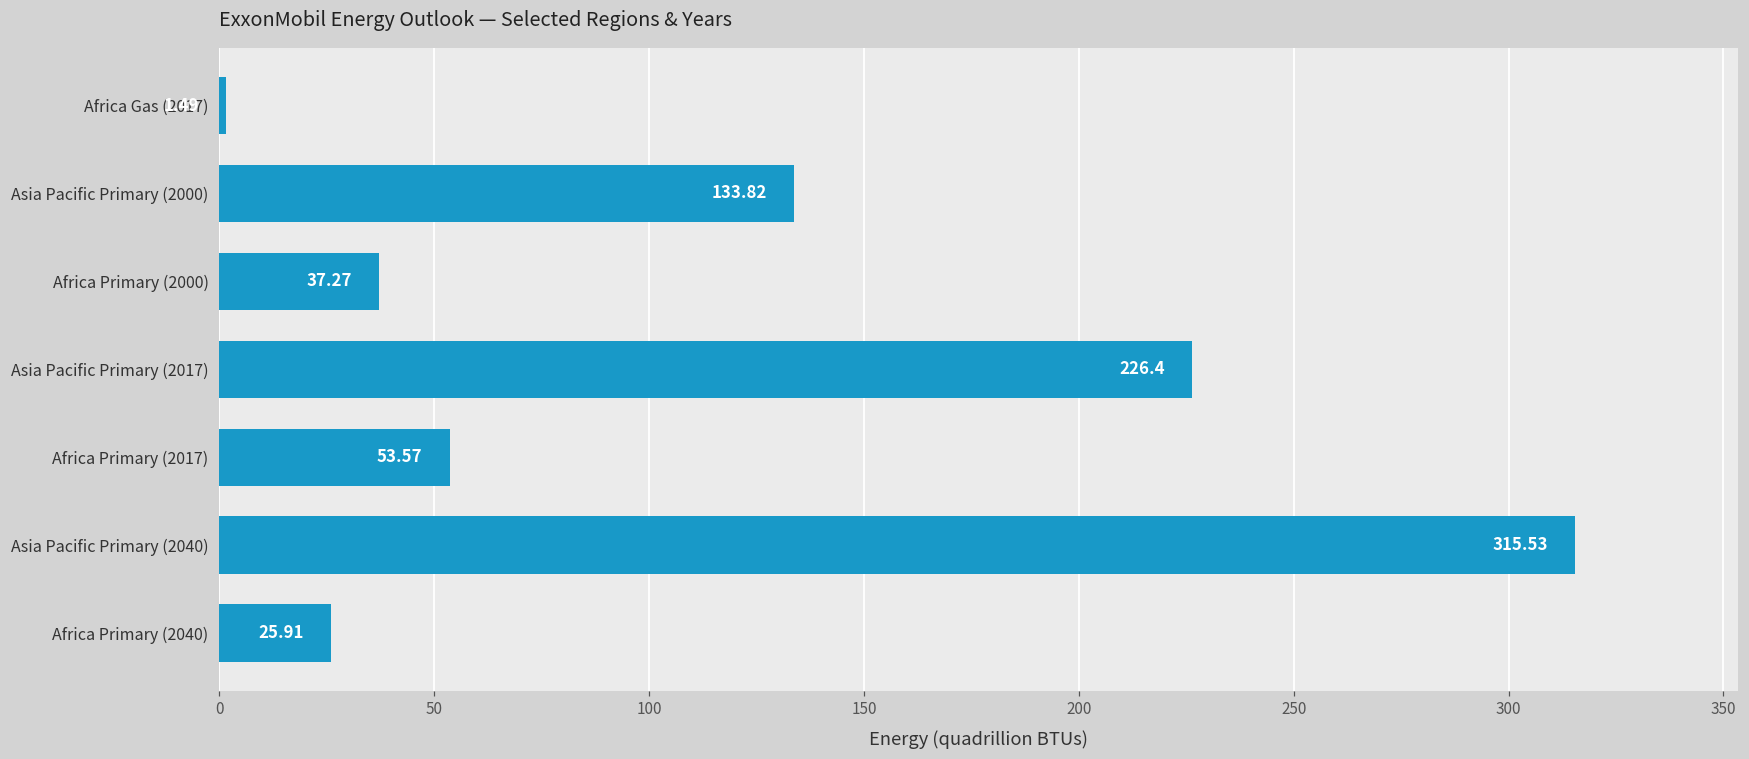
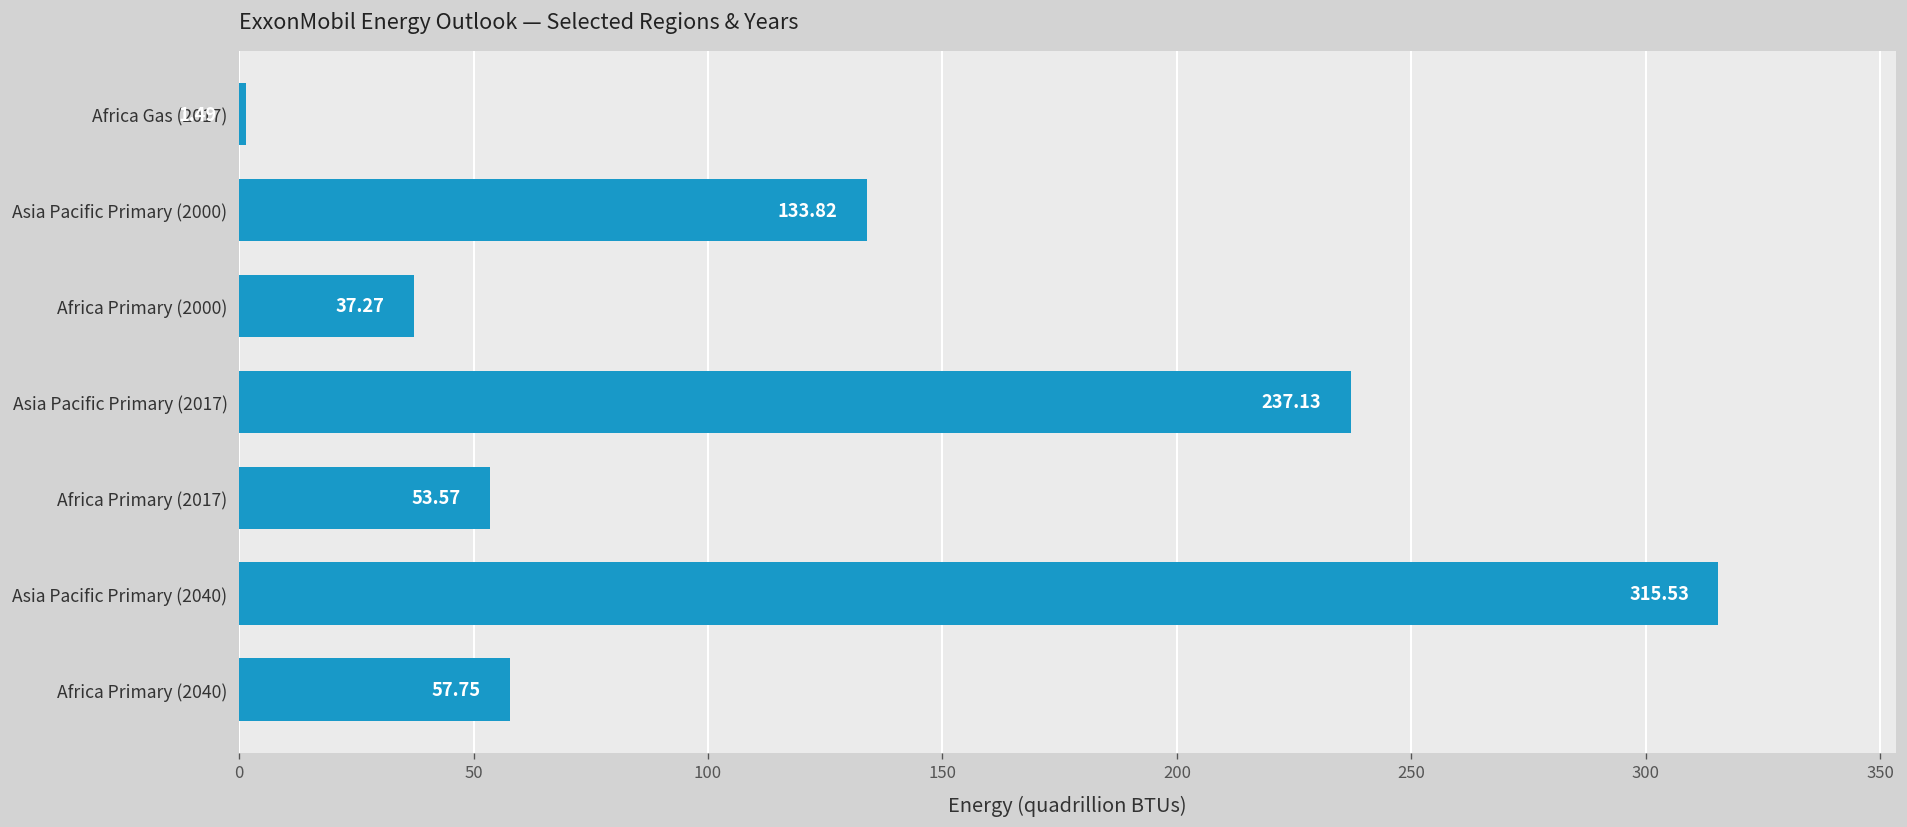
  {
    "Asia Pacific Primary (2000)": 133.82,
    "Africa Primary (2000)": 37.27,
-   "Asia Pacific Primary (2017)": 226.4,
+   "Asia Pacific Primary (2017)": 237.13,
    "Africa Primary (2017)": 53.57,
    "Asia Pacific Primary (2040)": 315.53,
-   "Africa Primary (2040)": 25.91
+   "Africa Primary (2040)": 57.75
  }
